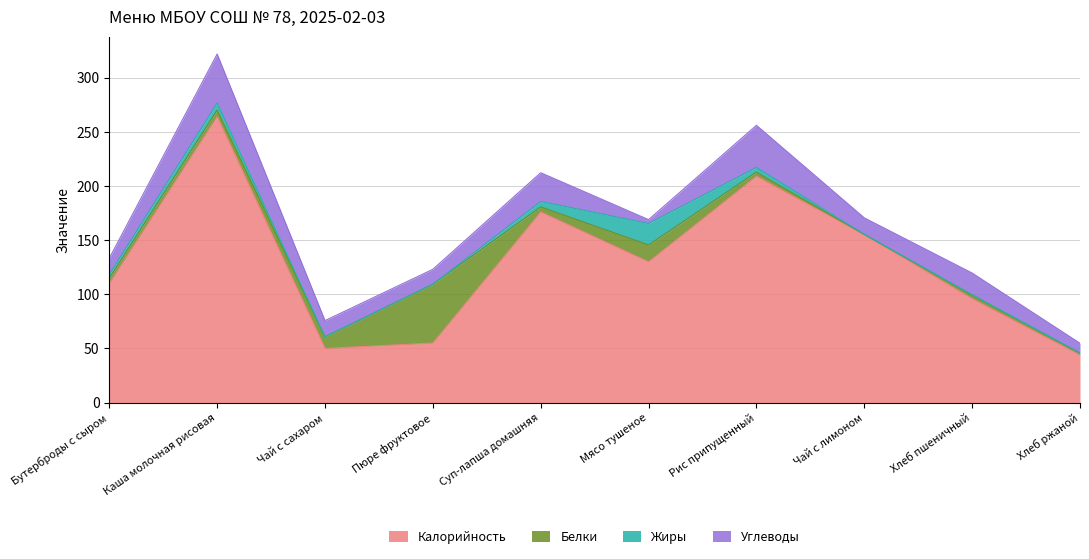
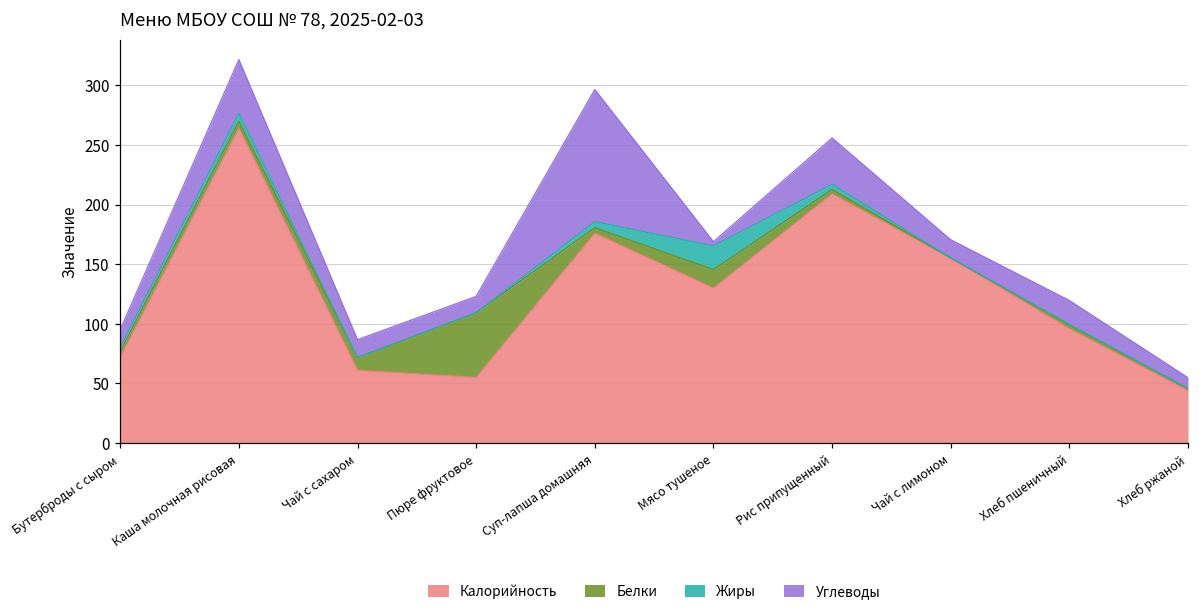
  {
    "Калорийность": {
-     "Бутерброды с сыром": 110,
+     "Бутерброды с сыром": 72,
      "Каша молочная рисовая": 264,
-     "Чай с сахаром": 50,
+     "Чай с сахаром": 61,
      "Пюре фруктовое": 55,
      "Суп-лапша домашняя": 176,
      "Мясо тушеное": 130,
      "Рис припущенный": 209,
      "Хлеб пшеничный": 96
    },
    "Белки": {
      "Бутерброды с сыром": 5,
      "Каша молочная рисовая": 6,
      "Суп-лапша домашняя": 5,
      "Мясо тушеное": 16,
      "Рис припущенный": 4
    },
    "Жиры": {
      "Бутерброды с сыром": 3,
      "Каша молочная рисовая": 7,
      "Суп-лапша домашняя": 5,
      "Мясо тушеное": 20,
      "Рис припущенный": 4
    },
    "Углеводы": {
      "Бутерброды с сыром": 15,
      "Каша молочная рисовая": 45,
      "Чай с сахаром": 15,
      "Пюре фруктовое": 14,
-     "Суп-лапша домашняя": 27,
+     "Суп-лапша домашняя": 111,
      "Мясо тушеное": 4,
      "Рис припущенный": 39,
      "Чай с лимоном": 15,
      "Хлеб пшеничный": 20,
      "Хлеб ржаной": 9
    }
  }
